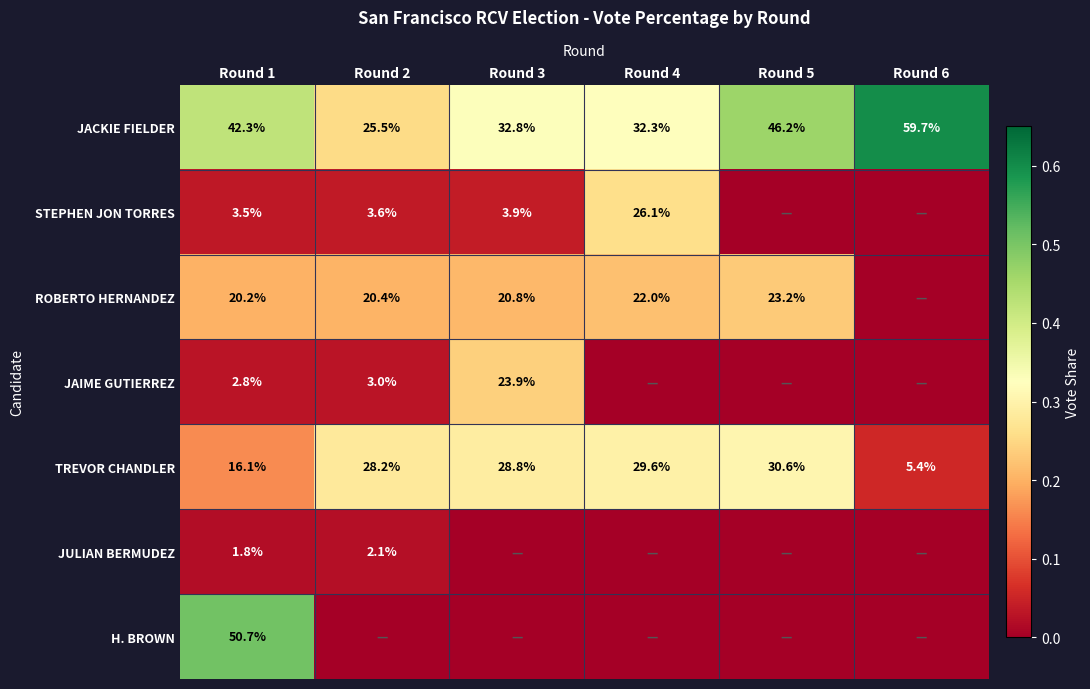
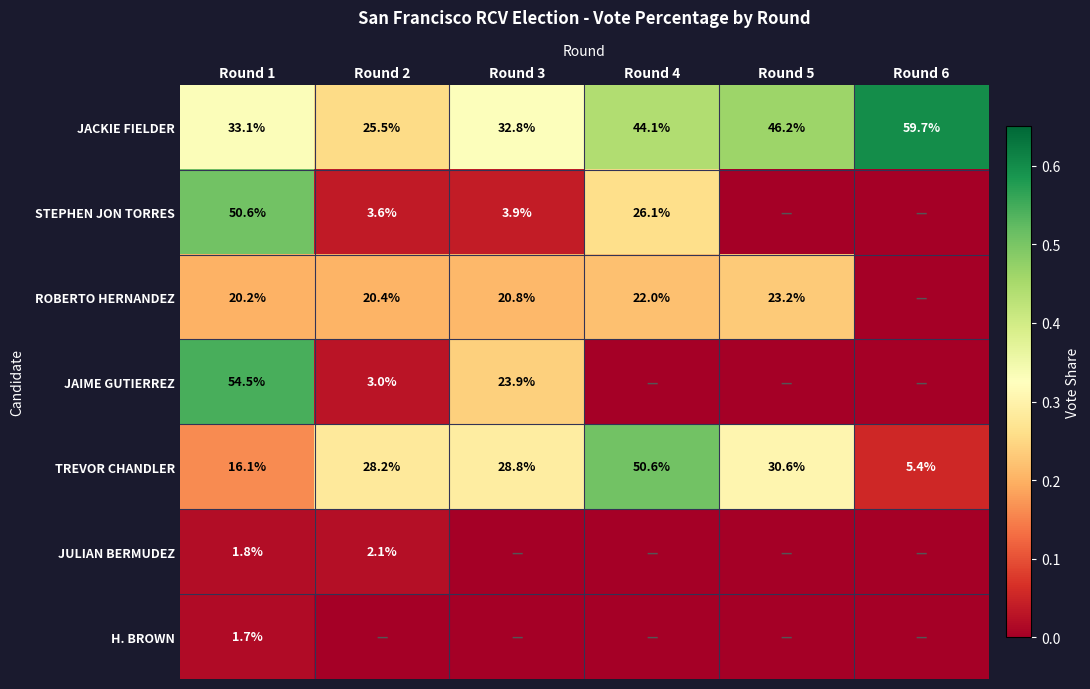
  {
    "JACKIE FIELDER": {
-     "Round 1": "42.3%",
+     "Round 1": "33.1%",
      "Round 2": "25.5%",
      "Round 3": "32.8%",
-     "Round 4": "32.3%",
+     "Round 4": "44.1%",
      "Round 5": "46.2%",
      "Round 6": "59.7%"
    },
    "STEPHEN JON TORRES": {
-     "Round 1": "3.5%",
+     "Round 1": "50.6%",
      "Round 2": "3.6%",
      "Round 3": "3.9%",
      "Round 4": "26.1%"
    },
    "ROBERTO HERNANDEZ": {
      "Round 1": "20.2%",
      "Round 2": "20.4%",
      "Round 3": "20.8%",
      "Round 4": "22.0%",
      "Round 5": "23.2%"
    },
    "JAIME GUTIERREZ": {
-     "Round 1": "2.8%",
+     "Round 1": "54.5%",
      "Round 2": "3.0%",
      "Round 3": "23.9%"
    },
    "TREVOR CHANDLER": {
      "Round 1": "16.1%",
      "Round 2": "28.2%",
      "Round 3": "28.8%",
-     "Round 4": "29.6%",
+     "Round 4": "50.6%",
      "Round 5": "30.6%",
      "Round 6": "5.4%"
    },
    "JULIAN BERMUDEZ": {
      "Round 1": "1.8%",
      "Round 2": "2.1%"
    },
    "H. BROWN": {
-     "Round 1": "50.7%"
+     "Round 1": "1.7%"
    }
  }
